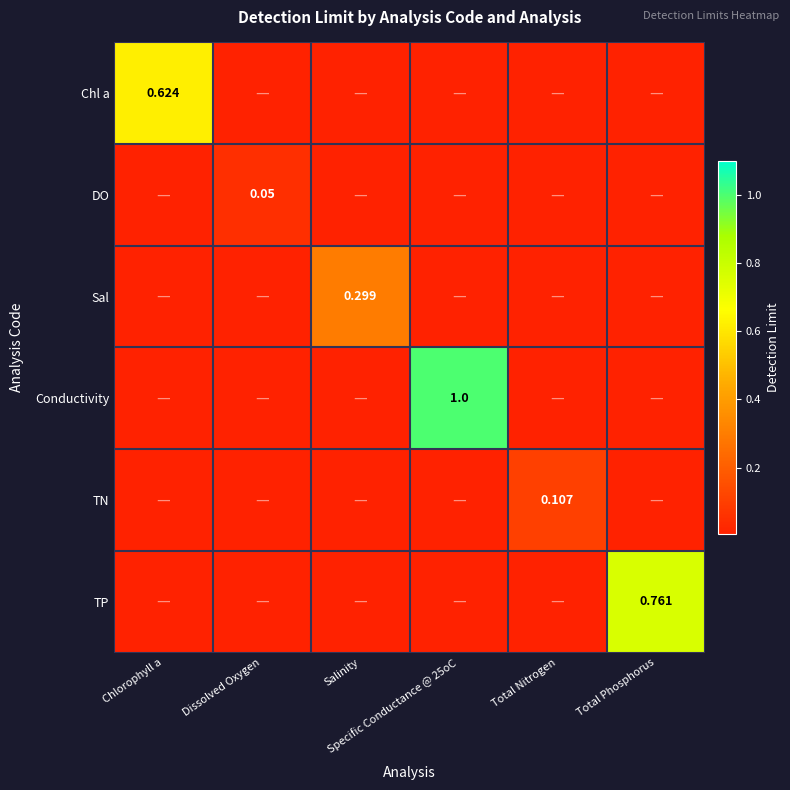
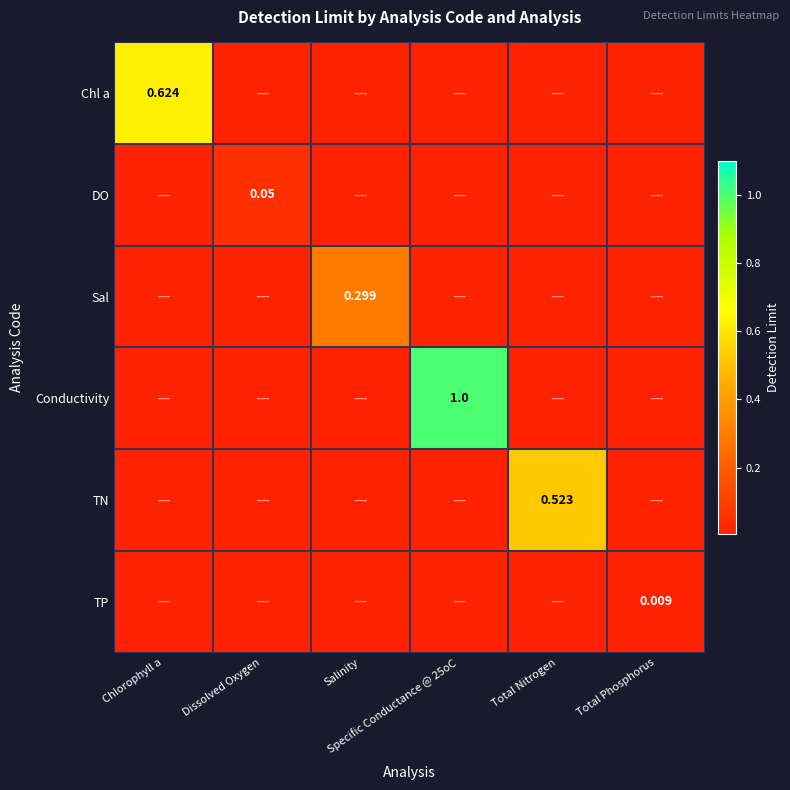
  {
    "Chl a": {
      "Chlorophyll a": 0.624
    },
    "DO": {
      "Dissolved Oxygen": 0.05
    },
    "Sal": {
      "Salinity": 0.299
    },
    "Conductivity": {
      "Specific Conductance @ 25oC": 1.0
    },
    "TN": {
-     "Total Nitrogen": 0.107
+     "Total Nitrogen": 0.523
    },
    "TP": {
-     "Total Phosphorus": 0.761
+     "Total Phosphorus": 0.009
    }
  }
